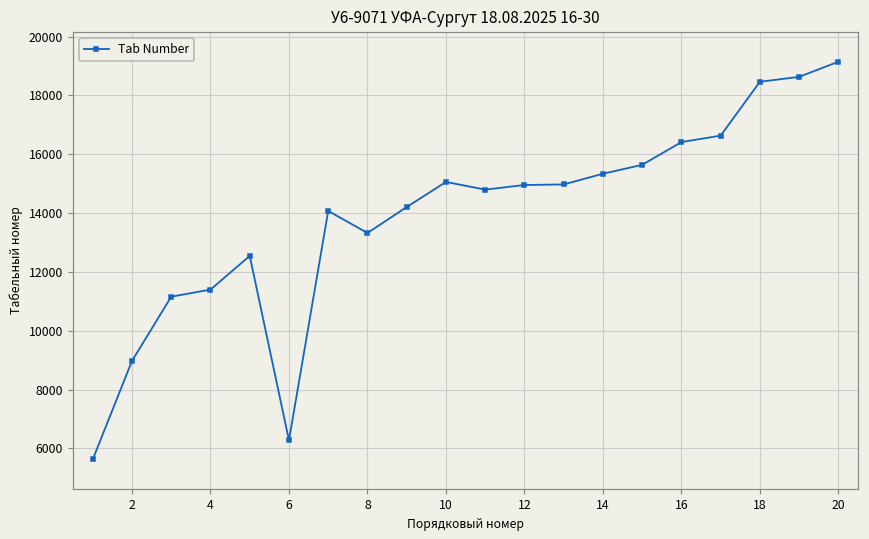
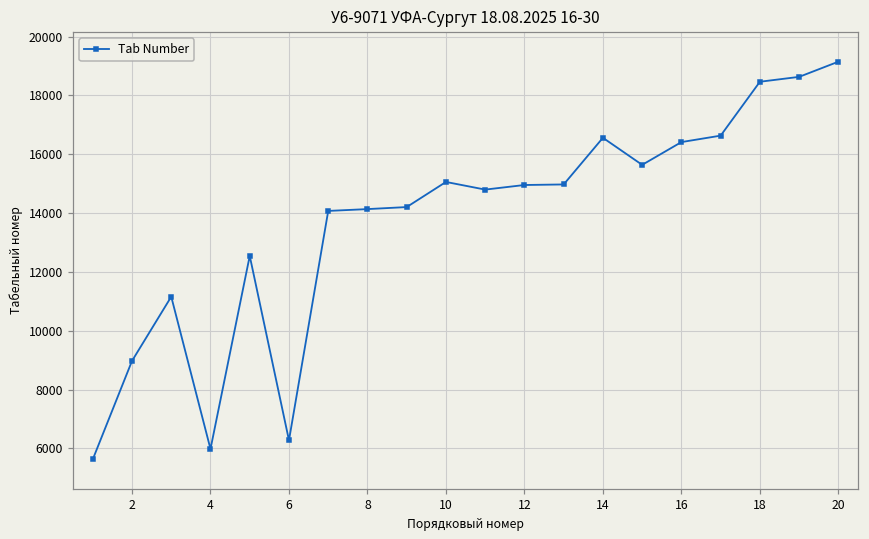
  {
    "2": 9000,
-   "4": 11400,
+   "4": 6000,
    "6": 6300,
-   "8": 13300,
+   "8": 14100,
    "10": 15100,
    "12": 15000,
-   "14": 15300,
+   "14": 16600,
    "16": 16400,
    "18": 18500,
    "20": 19100
  }
